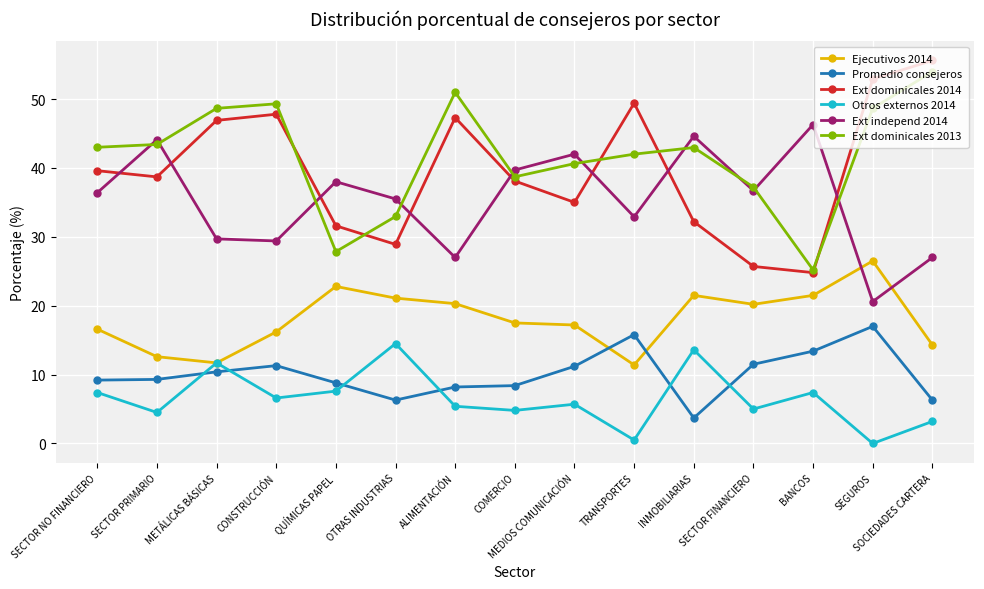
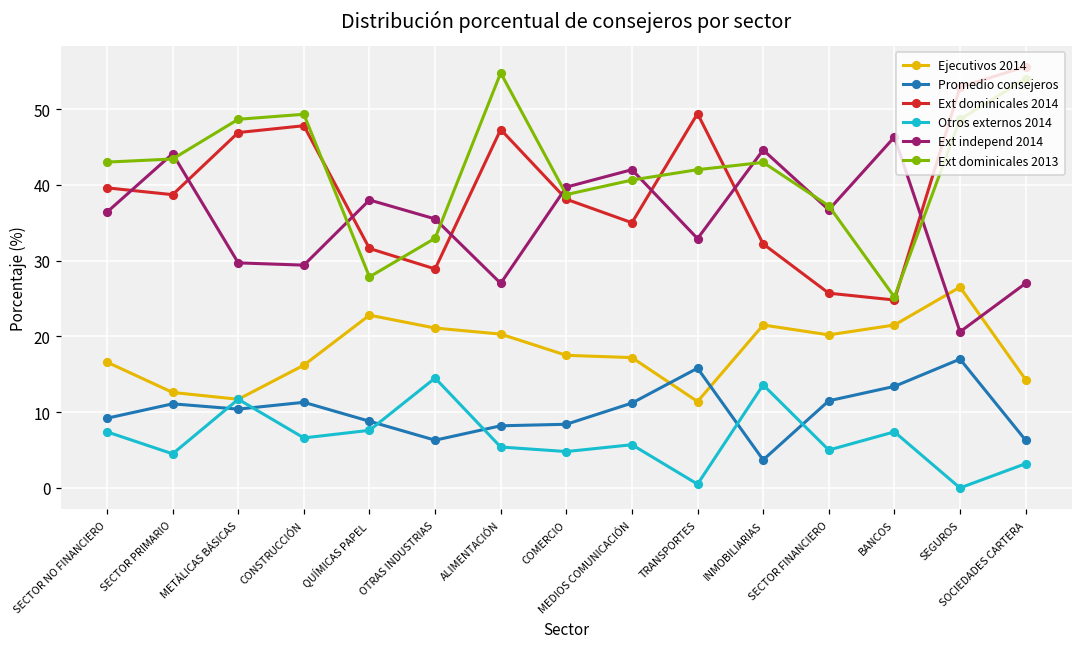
  {
    "Ejecutivos 2014": {
      "SECTOR NO FINANCIERO": 17,
      "SECTOR PRIMARIO": 13,
      "CONSTRUCCIÓN": 16,
      "QUÍMICAS PAPEL": 23,
      "OTRAS INDUSTRIAS": 21,
      "ALIMENTACIÓN": 20,
      "COMERCIO": 18,
      "MEDIOS COMUNICACIÓN": 17,
      "TRANSPORTES": 11,
      "INMOBILIARIAS": 22,
      "SECTOR FINANCIERO": 20,
      "BANCOS": 22,
      "SEGUROS": 27,
      "SOCIEDADES CARTERA": 14
    },
    "Promedio consejeros": {
      "SECTOR NO FINANCIERO": 9,
-     "SECTOR PRIMARIO": 9,
+     "SECTOR PRIMARIO": 11,
      "METÁLICAS BÁSICAS": 10,
      "CONSTRUCCIÓN": 11,
      "QUÍMICAS PAPEL": 9,
      "OTRAS INDUSTRIAS": 6,
      "ALIMENTACIÓN": 8,
      "COMERCIO": 8,
      "MEDIOS COMUNICACIÓN": 11,
      "TRANSPORTES": 16,
      "INMOBILIARIAS": 4,
      "SECTOR FINANCIERO": 12,
      "BANCOS": 13,
      "SEGUROS": 17,
      "SOCIEDADES CARTERA": 6
    },
    "Ext dominicales 2014": {
      "SECTOR NO FINANCIERO": 40,
      "SECTOR PRIMARIO": 39,
      "METÁLICAS BÁSICAS": 47,
      "CONSTRUCCIÓN": 48,
      "QUÍMICAS PAPEL": 32,
      "OTRAS INDUSTRIAS": 29,
      "ALIMENTACIÓN": 47,
      "COMERCIO": 38,
      "MEDIOS COMUNICACIÓN": 35,
      "TRANSPORTES": 49,
      "INMOBILIARIAS": 32,
      "SECTOR FINANCIERO": 26,
      "BANCOS": 25
    },
    "Otros externos 2014": {
      "SECTOR NO FINANCIERO": 7,
      "SECTOR PRIMARIO": 5,
      "CONSTRUCCIÓN": 7,
      "QUÍMICAS PAPEL": 8,
      "OTRAS INDUSTRIAS": 15,
      "ALIMENTACIÓN": 5,
      "COMERCIO": 5,
      "MEDIOS COMUNICACIÓN": 6,
      "TRANSPORTES": 1,
      "INMOBILIARIAS": 14,
      "SECTOR FINANCIERO": 5,
      "BANCOS": 7,
      "SEGUROS": 0,
      "SOCIEDADES CARTERA": 3
    },
    "Ext independ 2014": {
      "SECTOR NO FINANCIERO": 36,
      "SECTOR PRIMARIO": 44,
      "METÁLICAS BÁSICAS": 30,
      "CONSTRUCCIÓN": 29,
      "QUÍMICAS PAPEL": 38,
      "OTRAS INDUSTRIAS": 36,
      "ALIMENTACIÓN": 27,
      "COMERCIO": 40,
      "MEDIOS COMUNICACIÓN": 42,
      "TRANSPORTES": 33,
      "INMOBILIARIAS": 45,
      "SECTOR FINANCIERO": 37,
      "BANCOS": 46,
      "SEGUROS": 21,
      "SOCIEDADES CARTERA": 27
    },
    "Ext dominicales 2013": {
      "SECTOR NO FINANCIERO": 43,
      "SECTOR PRIMARIO": 43,
      "METÁLICAS BÁSICAS": 49,
      "CONSTRUCCIÓN": 49,
      "QUÍMICAS PAPEL": 28,
      "OTRAS INDUSTRIAS": 33,
-     "ALIMENTACIÓN": 51,
+     "ALIMENTACIÓN": 55,
      "COMERCIO": 39,
      "MEDIOS COMUNICACIÓN": 41,
      "TRANSPORTES": 42,
      "INMOBILIARIAS": 43,
      "SECTOR FINANCIERO": 37,
      "BANCOS": 25
    }
  }
